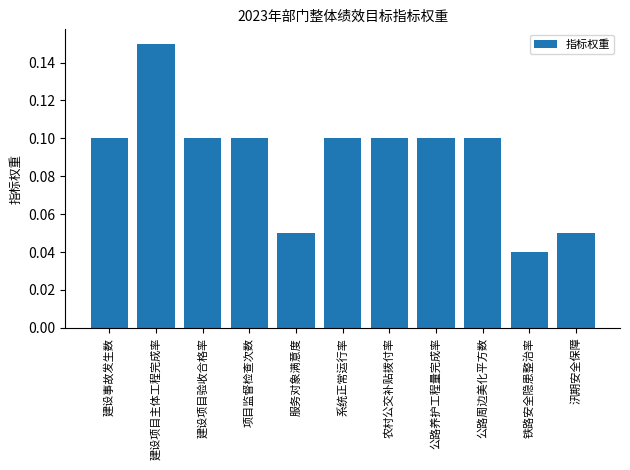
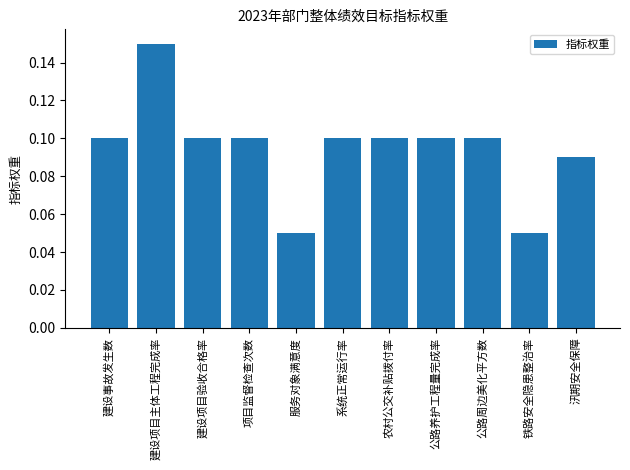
  {
    "建设事故发生数": 0.10,
    "建设项目主体工程完成率": 0.15,
    "建设项目验收合格率": 0.10,
    "项目监督检查次数": 0.10,
    "服务对象满意度": 0.05,
    "系统正常运行率": 0.10,
    "农村公交补贴拨付率": 0.10,
    "公路养护工程量完成率": 0.10,
    "公路周边美化平方数": 0.10,
-   "铁路安全隐患整治率": 0.04,
-   "汛期安全保障": 0.05
+   "铁路安全隐患整治率": 0.05,
+   "汛期安全保障": 0.09
  }
